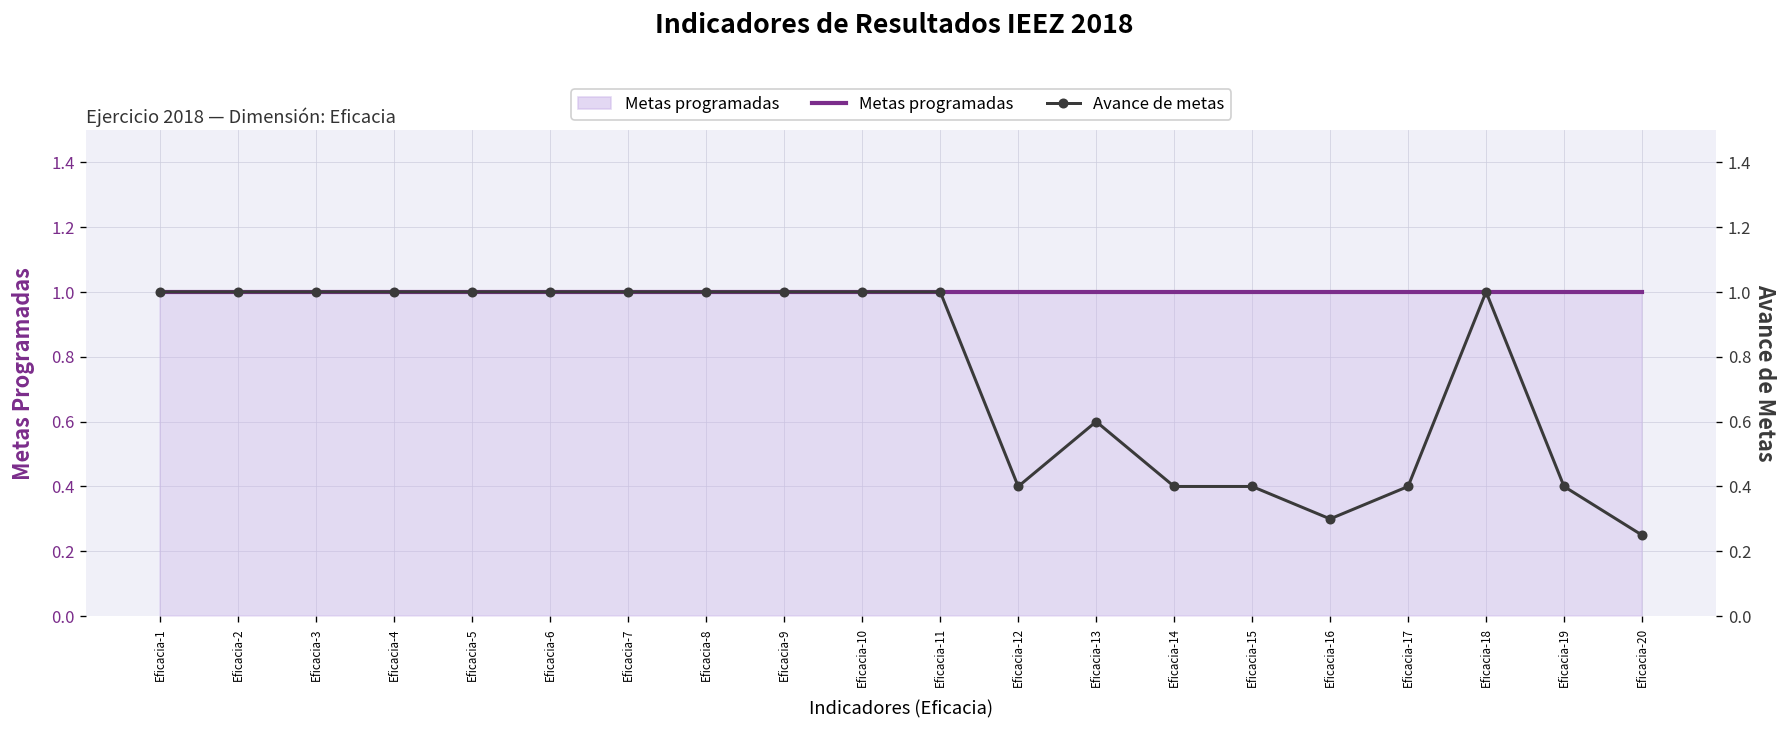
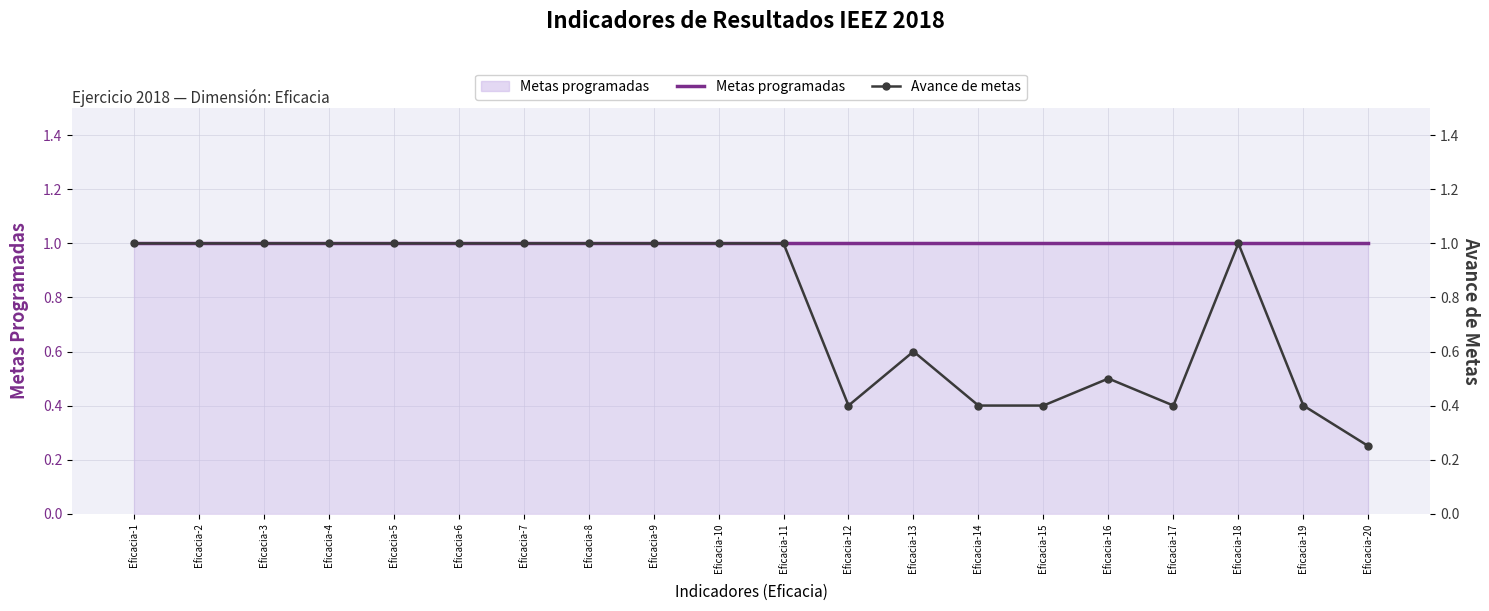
  {
    "Avance de metas": {
      "Eficacia-1": 1.0,
      "Eficacia-2": 1.0,
      "Eficacia-3": 1.0,
      "Eficacia-4": 1.0,
      "Eficacia-5": 1.0,
      "Eficacia-6": 1.0,
      "Eficacia-7": 1.0,
      "Eficacia-8": 1.0,
      "Eficacia-9": 1.0,
      "Eficacia-10": 1.0,
      "Eficacia-11": 1.0,
      "Eficacia-12": 0.4,
      "Eficacia-13": 0.6,
      "Eficacia-14": 0.4,
      "Eficacia-15": 0.4,
-     "Eficacia-16": 0.3,
+     "Eficacia-16": 0.5,
      "Eficacia-17": 0.4,
      "Eficacia-18": 1.0,
      "Eficacia-19": 0.4,
      "Eficacia-20": 0.25
    }
  }
